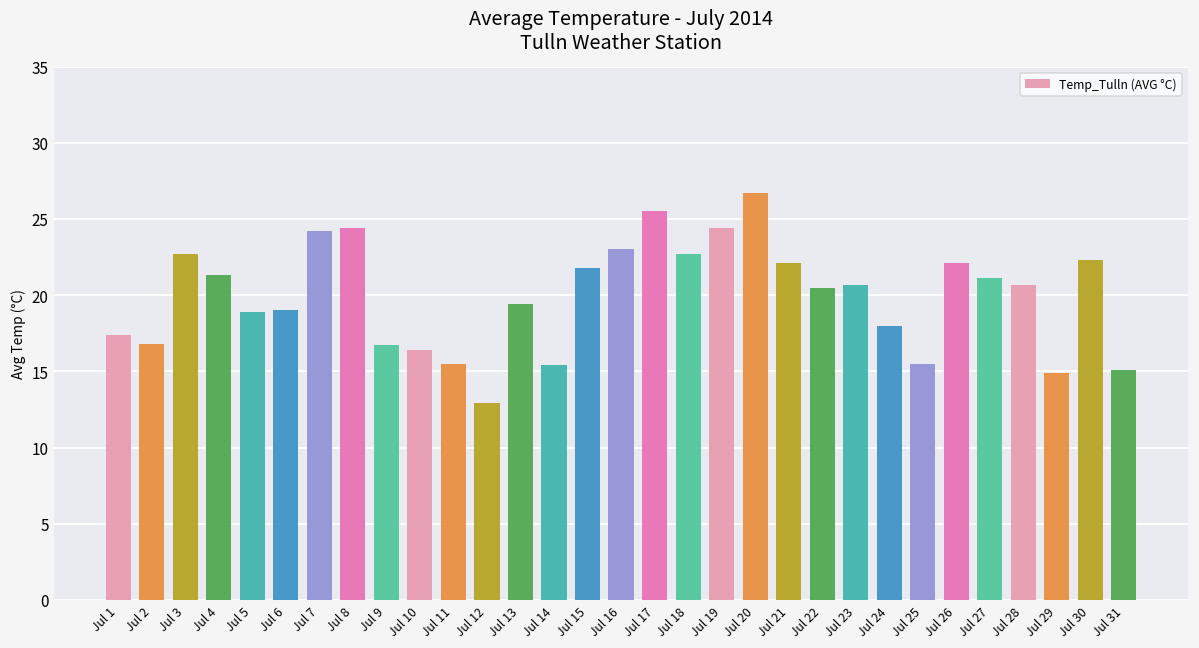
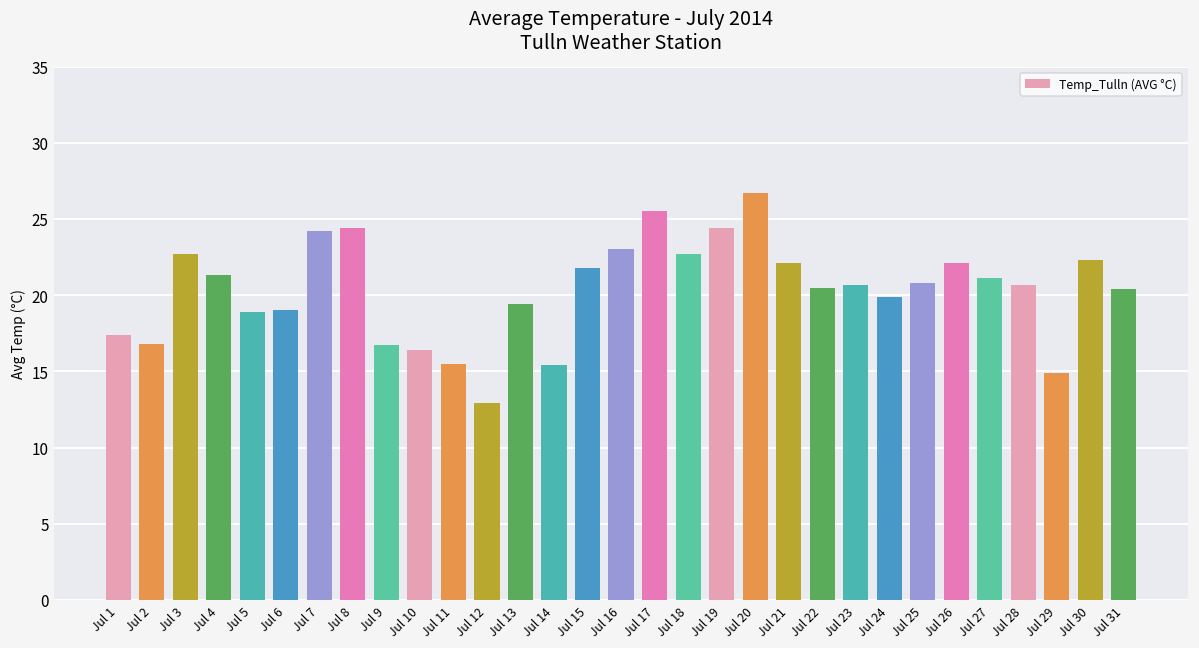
  {
    "Jul 1": 17.4,
    "Jul 2": 16.8,
    "Jul 3": 22.7,
    "Jul 4": 21.3,
    "Jul 5": 18.9,
    "Jul 6": 19.0,
    "Jul 7": 24.2,
    "Jul 8": 24.4,
    "Jul 9": 16.7,
    "Jul 10": 16.4,
    "Jul 11": 15.5,
    "Jul 12": 12.9,
    "Jul 13": 19.4,
    "Jul 14": 15.4,
    "Jul 15": 21.8,
    "Jul 16": 23.0,
    "Jul 17": 25.5,
    "Jul 18": 22.7,
    "Jul 19": 24.4,
    "Jul 20": 26.7,
    "Jul 21": 22.1,
    "Jul 22": 20.5,
    "Jul 23": 20.7,
-   "Jul 24": 18.0,
-   "Jul 25": 15.5,
+   "Jul 24": 19.9,
+   "Jul 25": 20.8,
    "Jul 26": 22.1,
    "Jul 27": 21.1,
    "Jul 28": 20.7,
    "Jul 29": 14.9,
    "Jul 30": 22.3,
-   "Jul 31": 15.1
+   "Jul 31": 20.4
  }
